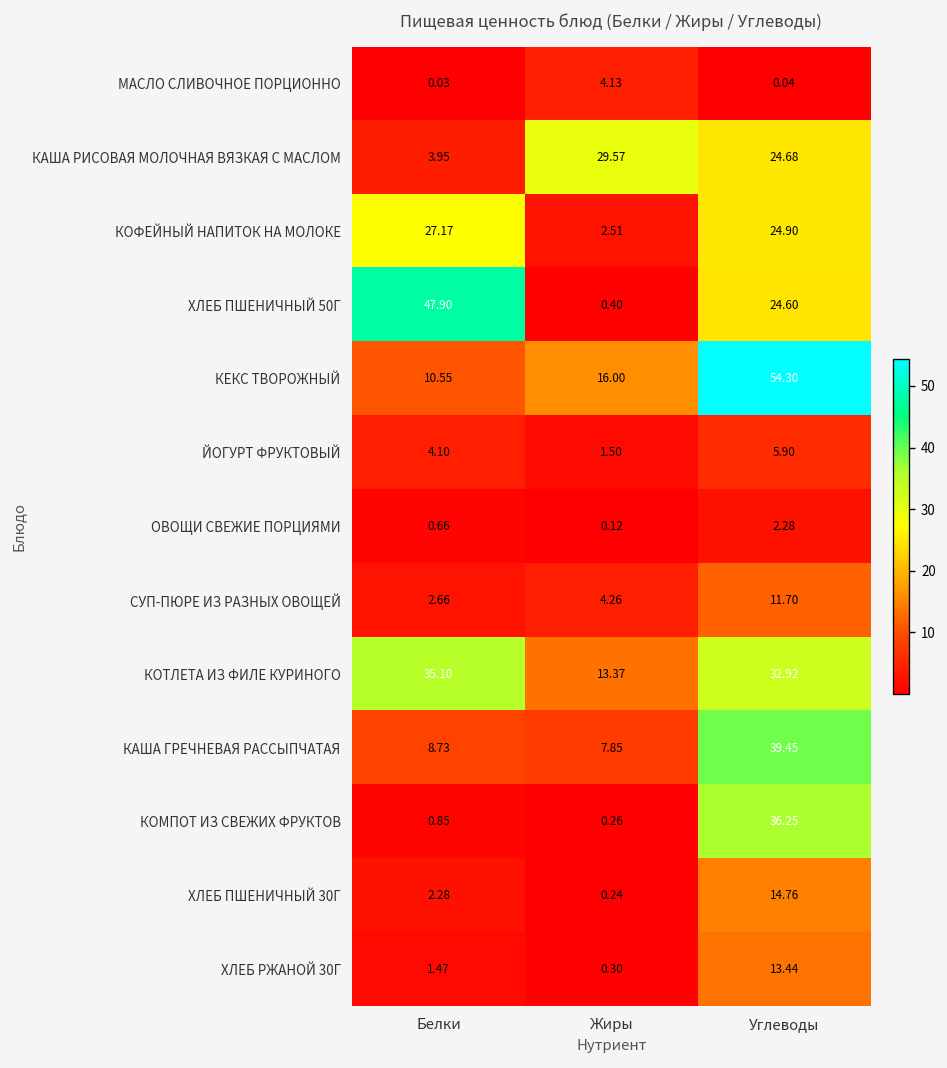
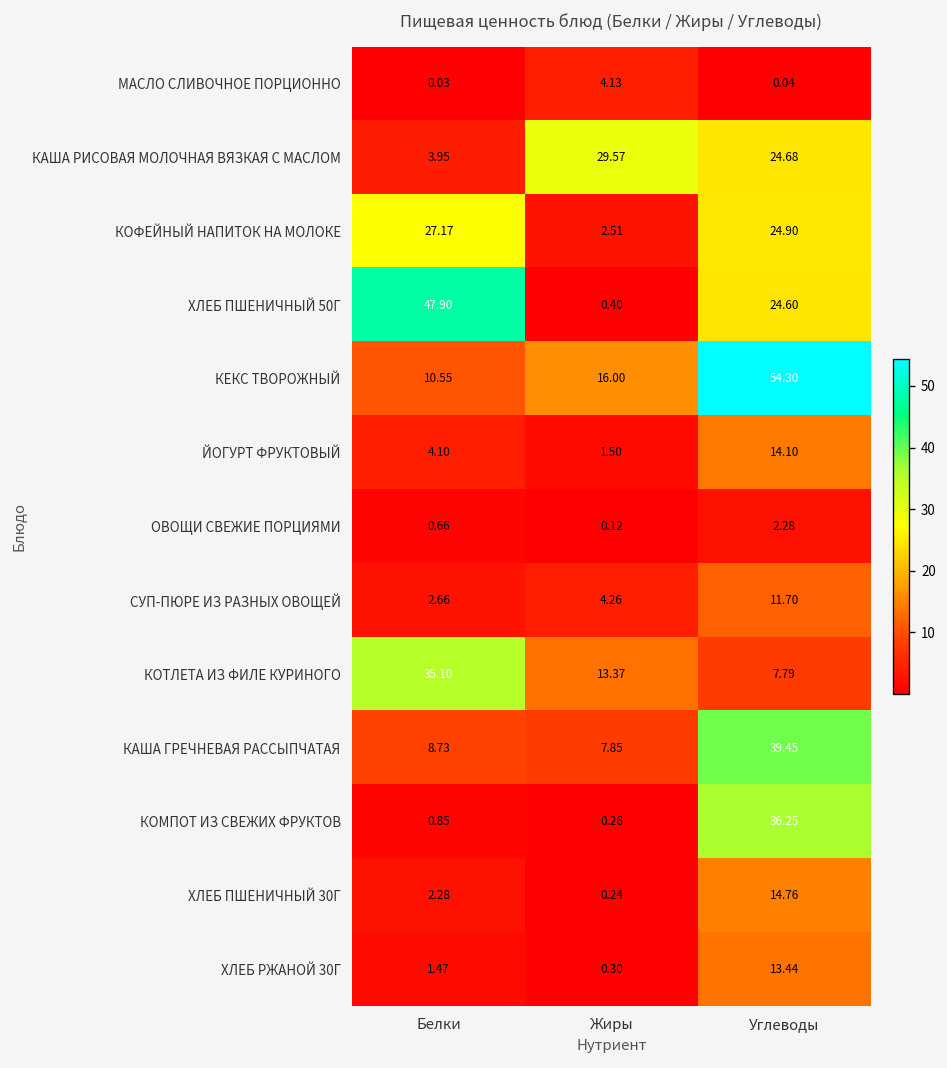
  {
    "МАСЛО СЛИВОЧНОЕ ПОРЦИОННО": {
      "Белки": 0.03,
      "Жиры": 4.13,
      "Углеводы": 0.04
    },
    "КАША РИСОВАЯ МОЛОЧНАЯ ВЯЗКАЯ С МАСЛОМ": {
      "Белки": 3.95,
      "Жиры": 29.57,
      "Углеводы": 24.68
    },
    "КОФЕЙНЫЙ НАПИТОК НА МОЛОКЕ": {
      "Белки": 27.17,
      "Жиры": 2.51,
      "Углеводы": 24.90
    },
    "ХЛЕБ ПШЕНИЧНЫЙ 50Г": {
      "Белки": 47.90,
      "Жиры": 0.40,
      "Углеводы": 24.60
    },
    "КЕКС ТВОРОЖНЫЙ": {
      "Белки": 10.55,
      "Жиры": 16.00,
      "Углеводы": 54.30
    },
    "ЙОГУРТ ФРУКТОВЫЙ": {
      "Белки": 4.10,
      "Жиры": 1.50,
-     "Углеводы": 5.90
+     "Углеводы": 14.10
    },
    "ОВОЩИ СВЕЖИЕ ПОРЦИЯМИ": {
      "Белки": 0.66,
      "Жиры": 0.12,
      "Углеводы": 2.28
    },
    "СУП-ПЮРЕ ИЗ РАЗНЫХ ОВОЩЕЙ": {
      "Белки": 2.66,
      "Жиры": 4.26,
      "Углеводы": 11.70
    },
    "КОТЛЕТА ИЗ ФИЛЕ КУРИНОГО": {
      "Белки": 35.10,
      "Жиры": 13.37,
-     "Углеводы": 32.92
+     "Углеводы": 7.79
    },
    "КАША ГРЕЧНЕВАЯ РАССЫПЧАТАЯ": {
      "Белки": 8.73,
      "Жиры": 7.85,
      "Углеводы": 39.45
    },
    "КОМПОТ ИЗ СВЕЖИХ ФРУКТОВ": {
      "Белки": 0.85,
      "Жиры": 0.26,
      "Углеводы": 36.25
    },
    "ХЛЕБ ПШЕНИЧНЫЙ 30Г": {
      "Белки": 2.28,
      "Жиры": 0.24,
      "Углеводы": 14.76
    },
    "ХЛЕБ РЖАНОЙ 30Г": {
      "Белки": 1.47,
      "Жиры": 0.30,
      "Углеводы": 13.44
    }
  }
